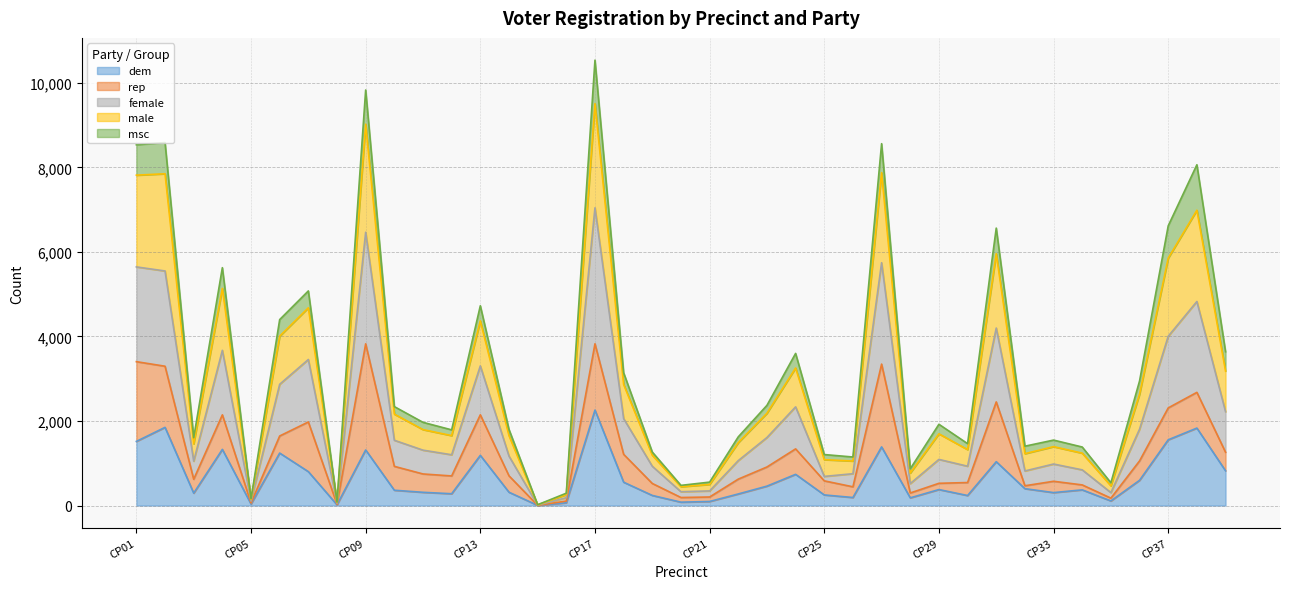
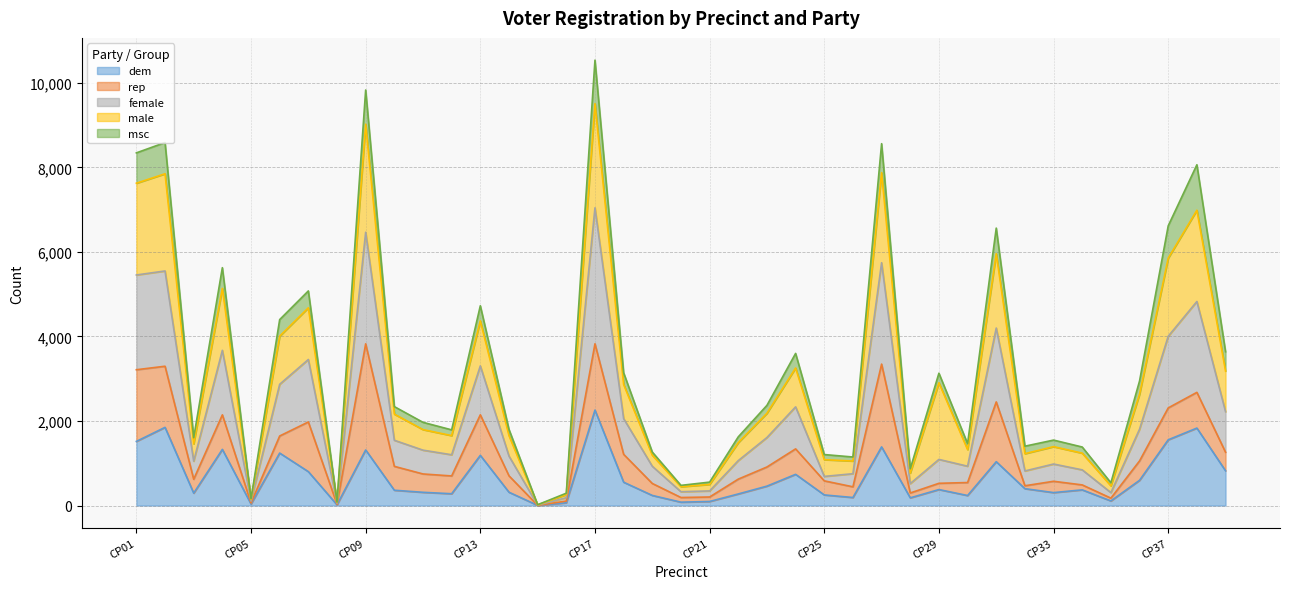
  {
    "dem": {
      "CP01": "1,500",
      "CP09": "1,300",
      "CP13": "1,200",
      "CP17": "2,300",
      "CP21": "100",
      "CP25": "300",
      "CP29": "400",
      "CP33": "300",
      "CP37": "1,600"
    },
    "rep": {
-     "CP01": "1,900",
+     "CP01": "1,700",
      "CP09": "2,500",
      "CP13": "1,000",
      "CP17": "1,600",
      "CP21": "100",
      "CP25": "300",
      "CP29": "100",
      "CP33": "300",
      "CP37": "800"
    },
    "female": {
      "CP01": "2,200",
      "CP09": "2,600",
      "CP13": "1,200",
      "CP17": "3,200",
      "CP21": "100",
      "CP25": "100",
      "CP29": "600",
      "CP33": "400",
      "CP37": "1,700"
    },
    "male": {
      "CP01": "2,200",
      "CP09": "2,600",
      "CP13": "1,100",
      "CP17": "2,500",
      "CP25": "400",
-     "CP29": "600",
+     "CP29": "1,800",
      "CP33": "400",
      "CP37": "1,800"
    },
    "msc": {
      "CP01": "700",
      "CP09": "800",
      "CP13": "400",
      "CP17": "1,000",
      "CP25": "100",
      "CP29": "200",
      "CP33": "200",
      "CP37": "800"
    }
  }
